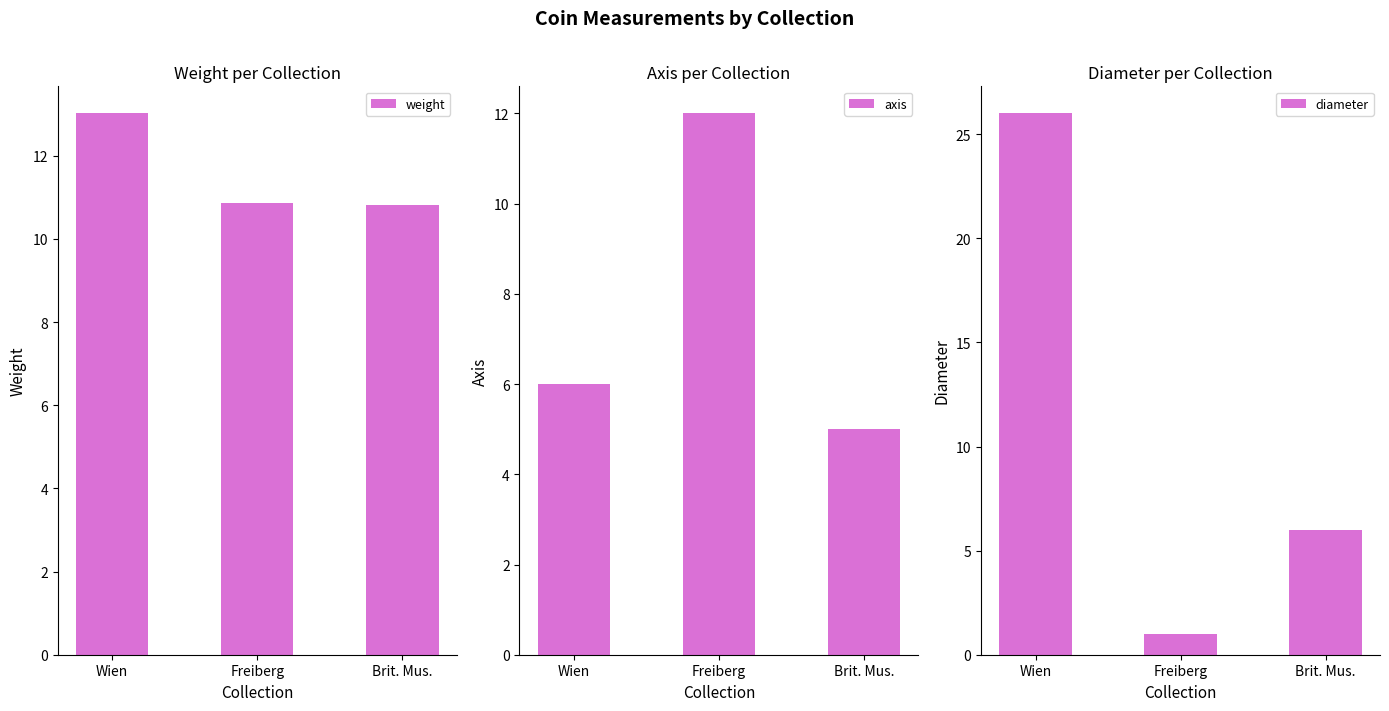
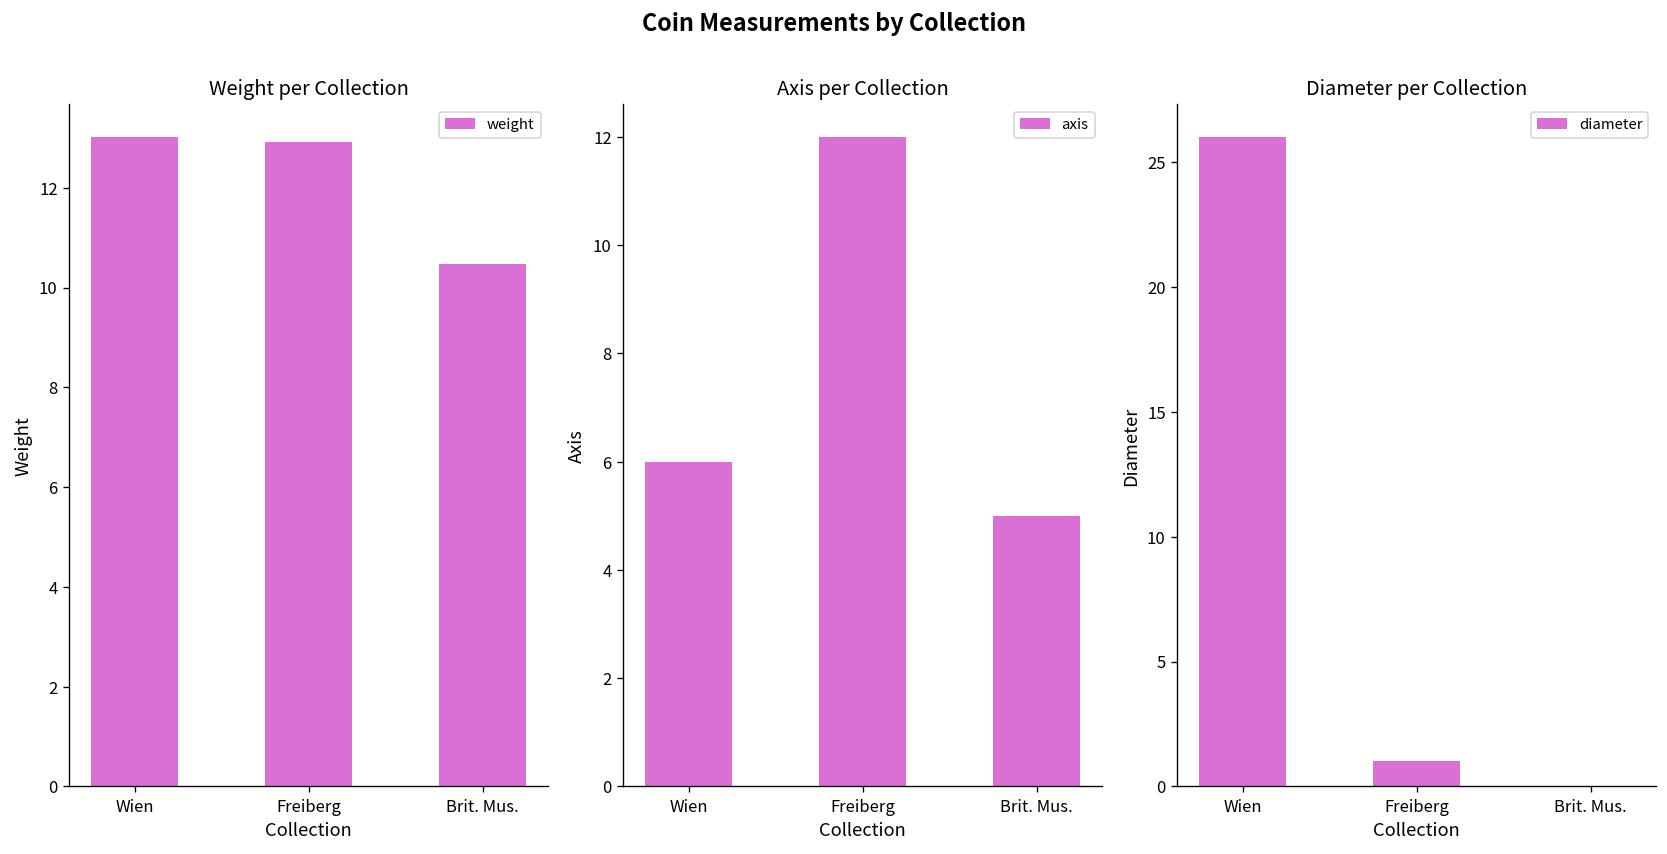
  {
    "Weight per Collection": {
      "Wien": 13.0,
-     "Freiberg": 10.9,
-     "Brit. Mus.": 10.8
+     "Freiberg": 12.9,
+     "Brit. Mus.": 10.5
    },
    "Axis per Collection": {
      "Wien": 6.0,
      "Freiberg": 12.0,
      "Brit. Mus.": 5.0
    },
    "Diameter per Collection": {
      "Wien": 26,
      "Freiberg": 1,
-     "Brit. Mus.": 6
+     "Brit. Mus.": 0
    }
  }
